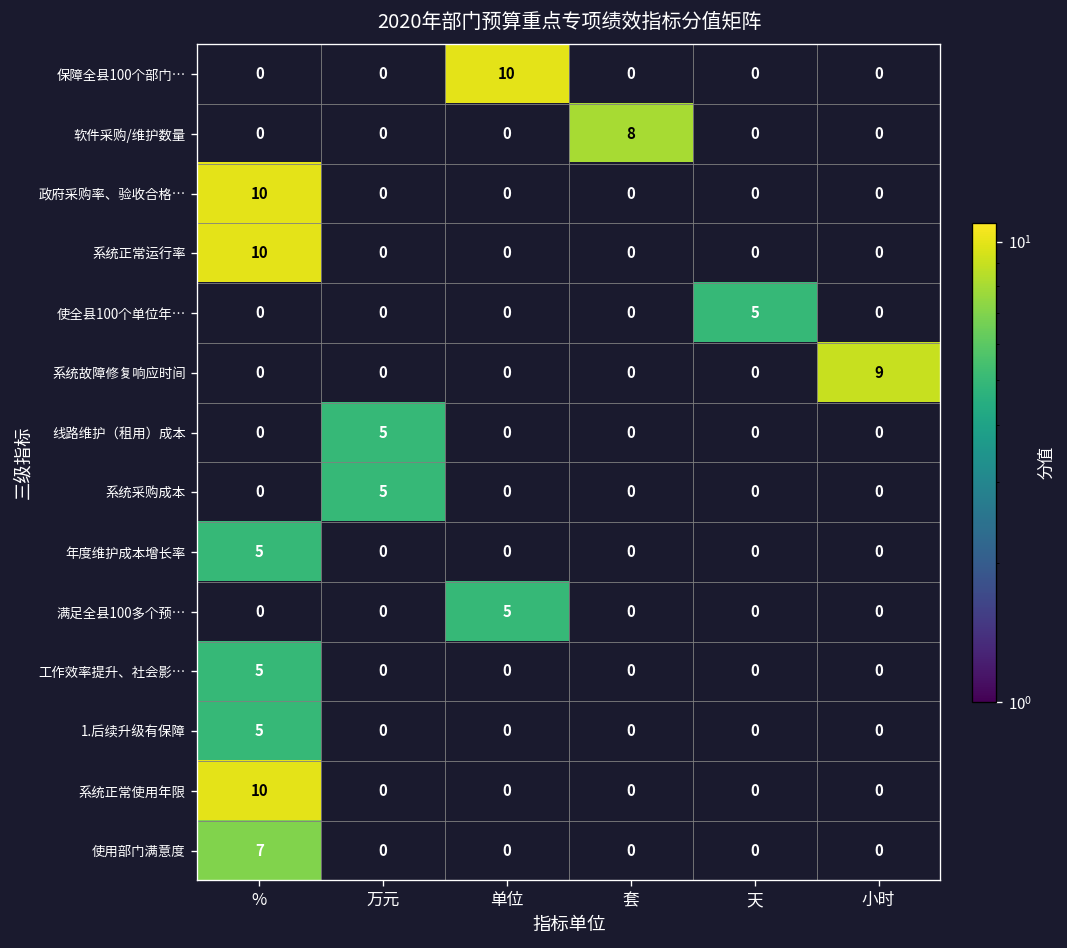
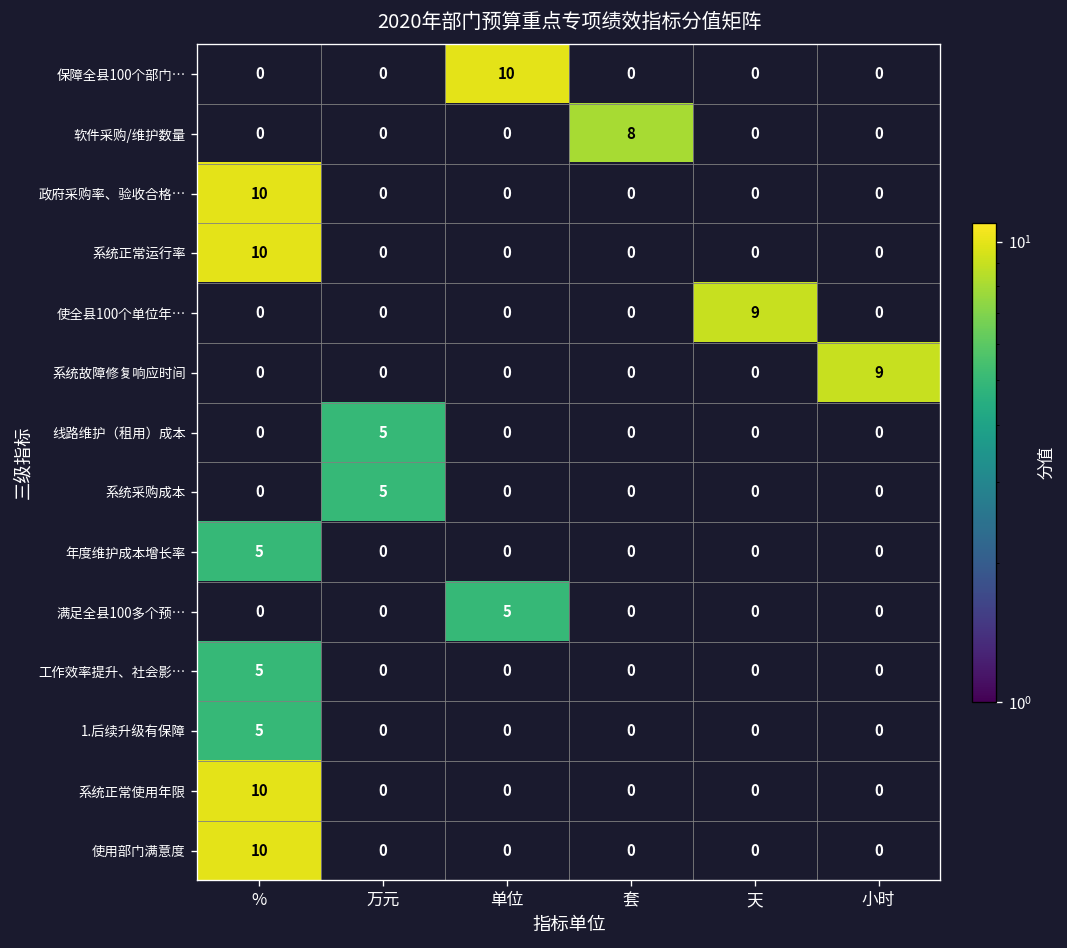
  {
    "保障全县100个部门…": {
      "单位": 10
    },
    "软件采购/维护数量": {
      "套": 8
    },
    "政府采购率、验收合格…": {
      "%": 10
    },
    "系统正常运行率": {
      "%": 10
    },
    "使全县100个单位年…": {
-     "天": 5
+     "天": 9
    },
    "系统故障修复响应时间": {
      "小时": 9
    },
    "线路维护（租用）成本": {
      "万元": 5
    },
    "系统采购成本": {
      "万元": 5
    },
    "年度维护成本增长率": {
      "%": 5
    },
    "满足全县100多个预…": {
      "单位": 5
    },
    "工作效率提升、社会影…": {
      "%": 5
    },
    "1.后续升级有保障": {
      "%": 5
    },
    "系统正常使用年限": {
      "%": 10
    },
    "使用部门满意度": {
-     "%": 7
+     "%": 10
    }
  }
